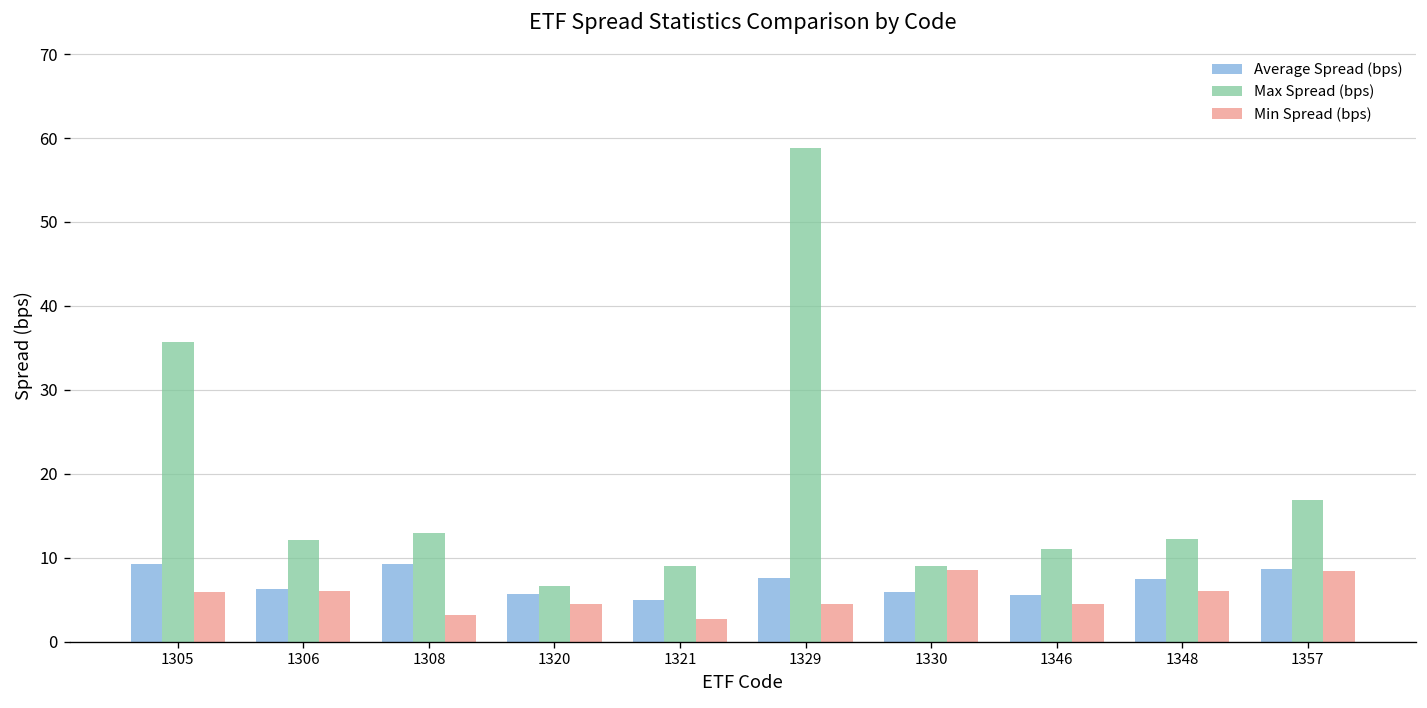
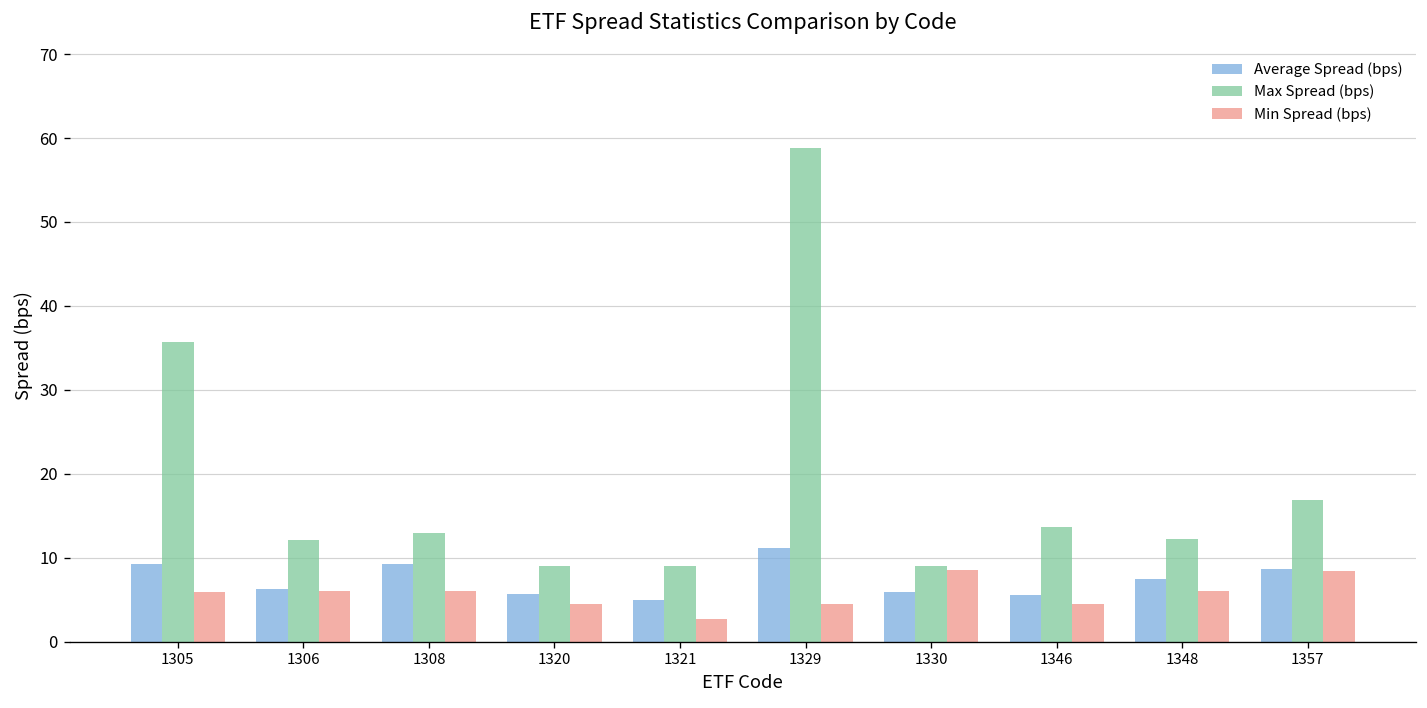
  {
    "Average Spread (bps)": {
      "1305": 9,
      "1306": 6,
      "1308": 9,
      "1320": 6,
      "1321": 5,
-     "1329": 8,
+     "1329": 11,
      "1330": 6,
      "1346": 6,
      "1348": 7,
      "1357": 9
    },
    "Max Spread (bps)": {
      "1305": 36,
      "1306": 12,
      "1308": 13,
-     "1320": 7,
+     "1320": 9,
      "1321": 9,
      "1329": 59,
      "1330": 9,
-     "1346": 11,
+     "1346": 14,
      "1348": 12,
      "1357": 17
    },
    "Min Spread (bps)": {
      "1305": 6,
      "1306": 6,
-     "1308": 3,
+     "1308": 6,
      "1320": 5,
      "1321": 3,
      "1329": 5,
      "1330": 9,
      "1346": 5,
      "1348": 6,
      "1357": 8
    }
  }
